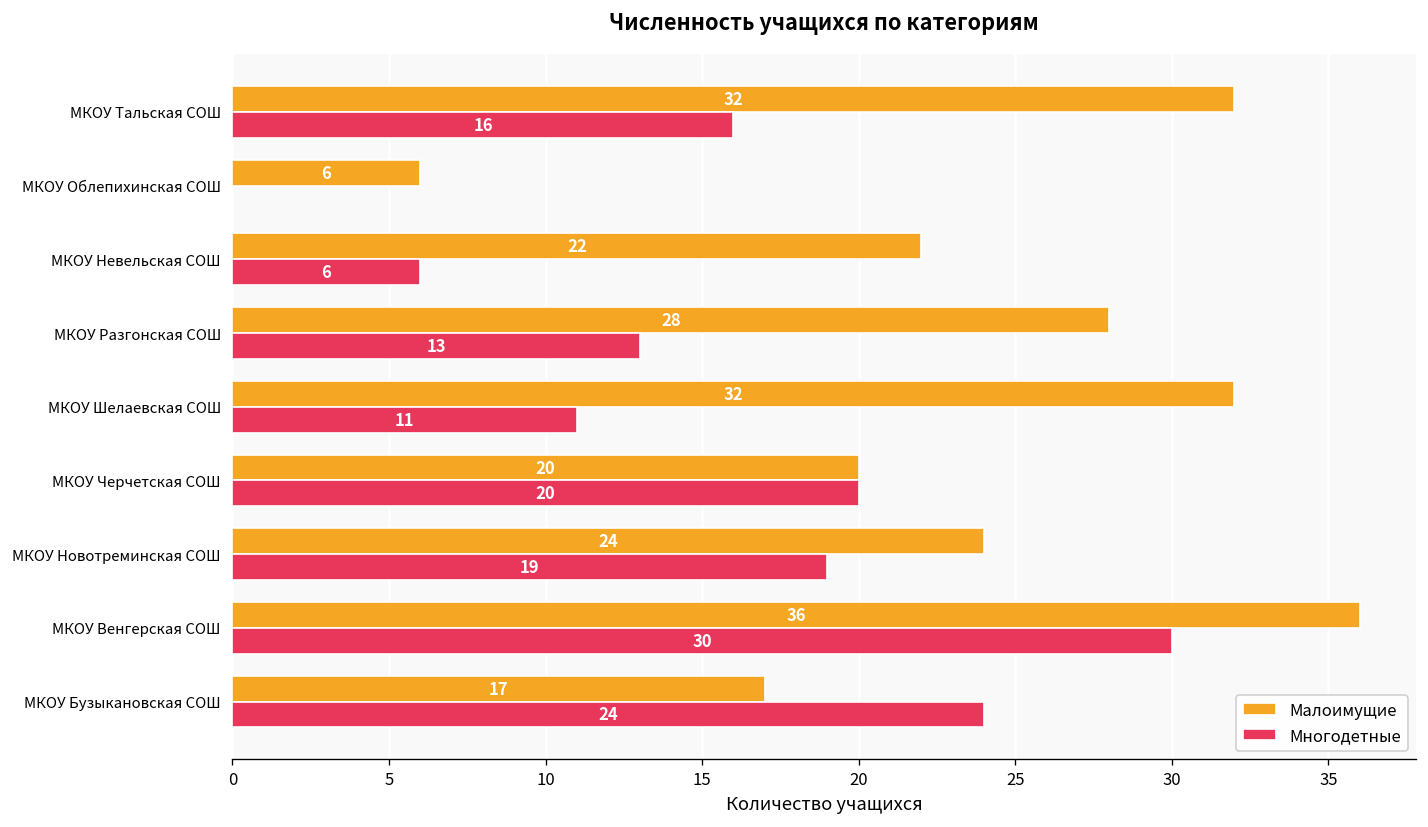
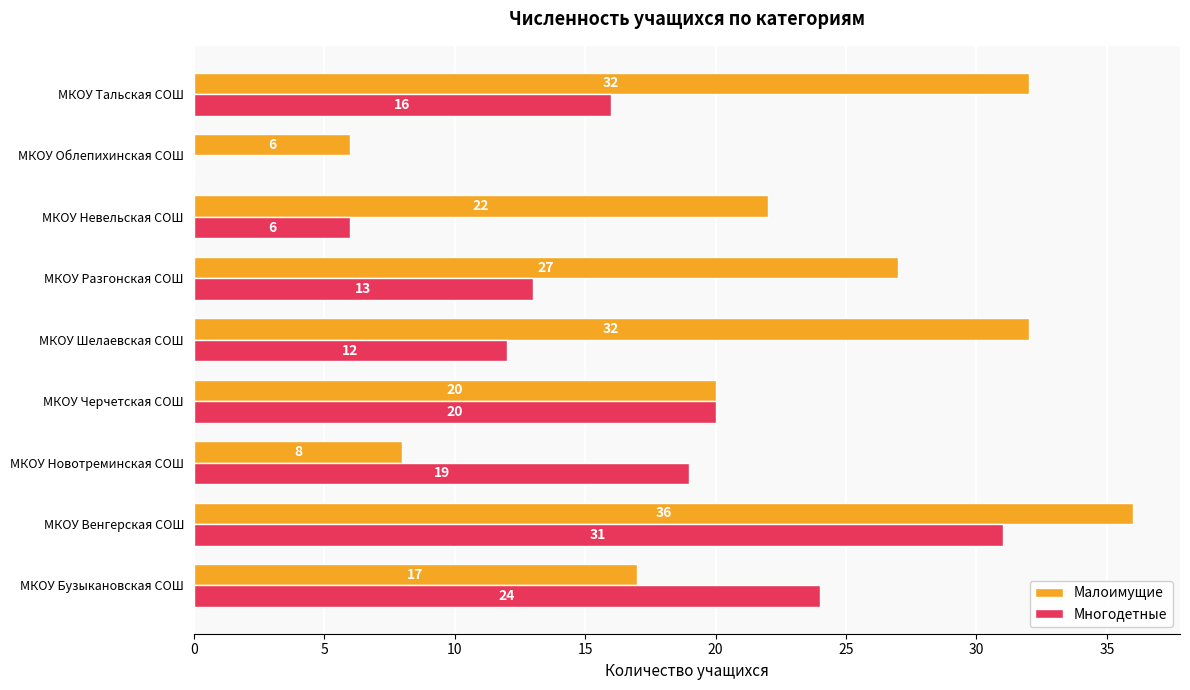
  {
    "Малоимущие": {
      "МКОУ Тальская СОШ": 32,
      "МКОУ Облепихинская СОШ": 6,
      "МКОУ Невельская СОШ": 22,
-     "МКОУ Разгонская СОШ": 28,
+     "МКОУ Разгонская СОШ": 27,
      "МКОУ Шелаевская СОШ": 32,
      "МКОУ Черчетская СОШ": 20,
-     "МКОУ Новотреминская СОШ": 24,
+     "МКОУ Новотреминская СОШ": 8,
      "МКОУ Венгерская СОШ": 36,
      "МКОУ Бузыкановская СОШ": 17
    },
    "Многодетные": {
      "МКОУ Тальская СОШ": 16,
      "МКОУ Невельская СОШ": 6,
      "МКОУ Разгонская СОШ": 13,
-     "МКОУ Шелаевская СОШ": 11,
+     "МКОУ Шелаевская СОШ": 12,
      "МКОУ Черчетская СОШ": 20,
      "МКОУ Новотреминская СОШ": 19,
-     "МКОУ Венгерская СОШ": 30,
+     "МКОУ Венгерская СОШ": 31,
      "МКОУ Бузыкановская СОШ": 24
    }
  }
